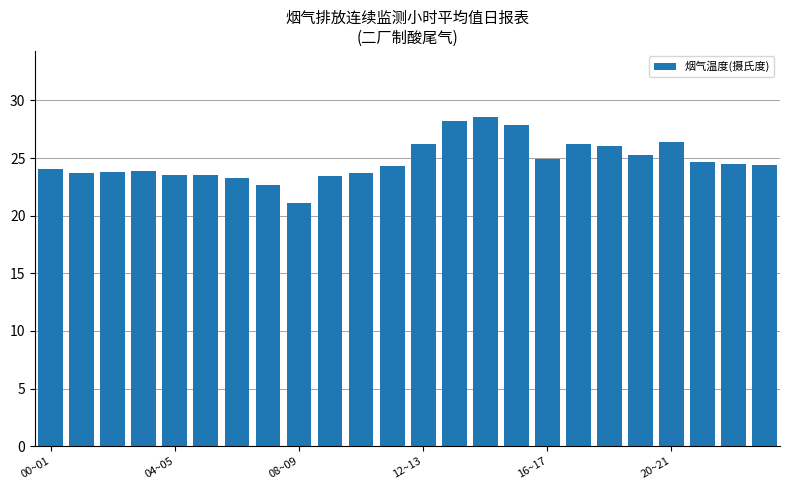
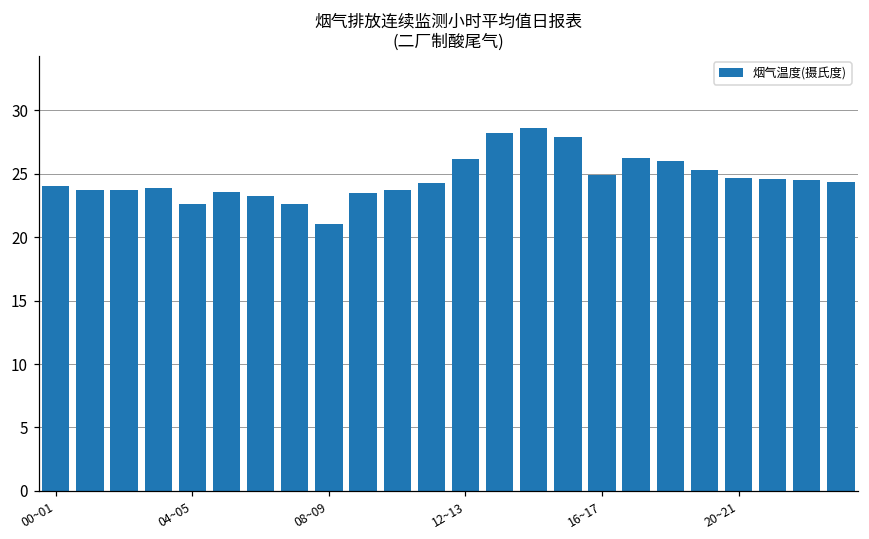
  {
    "00~01": 24.1,
-   "04~05": 23.5,
+   "04~05": 22.6,
    "08~09": 21.1,
    "12~13": 26.2,
    "16~17": 24.9,
-   "20~21": 26.4
+   "20~21": 24.7
  }
